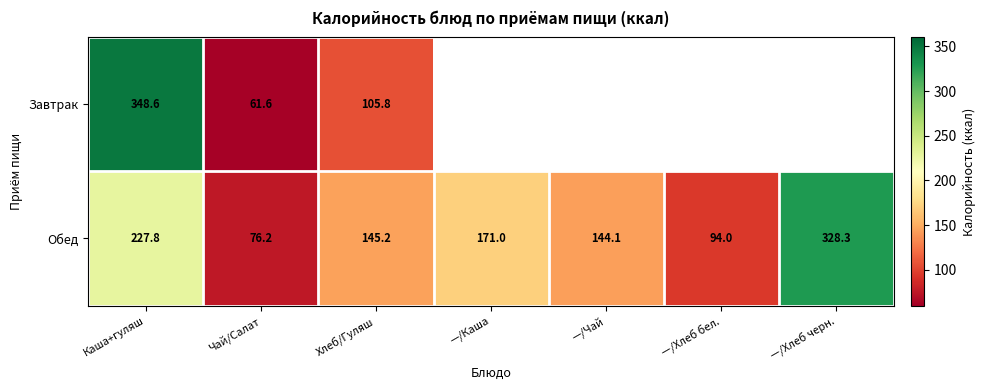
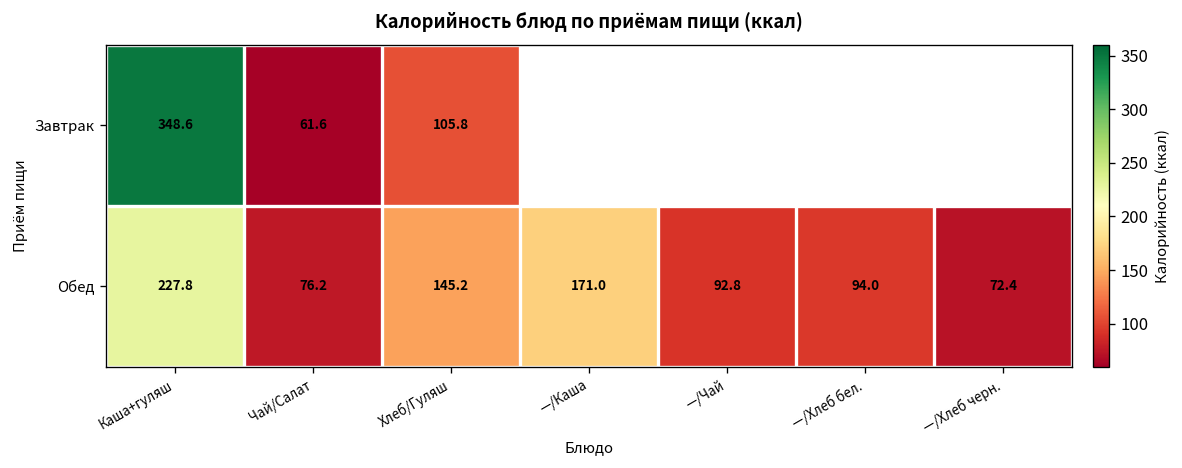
  {
    "Завтрак": {
      "Каша+гуляш": 348.6,
      "Чай/Салат": 61.6,
      "Хлеб/Гуляш": 105.8
    },
    "Обед": {
      "Каша+гуляш": 227.8,
      "Чай/Салат": 76.2,
      "Хлеб/Гуляш": 145.2,
      "—/Каша": 171.0,
-     "—/Чай": 144.1,
+     "—/Чай": 92.8,
      "—/Хлеб бел.": 94.0,
-     "—/Хлеб черн.": 328.3
+     "—/Хлеб черн.": 72.4
    }
  }
